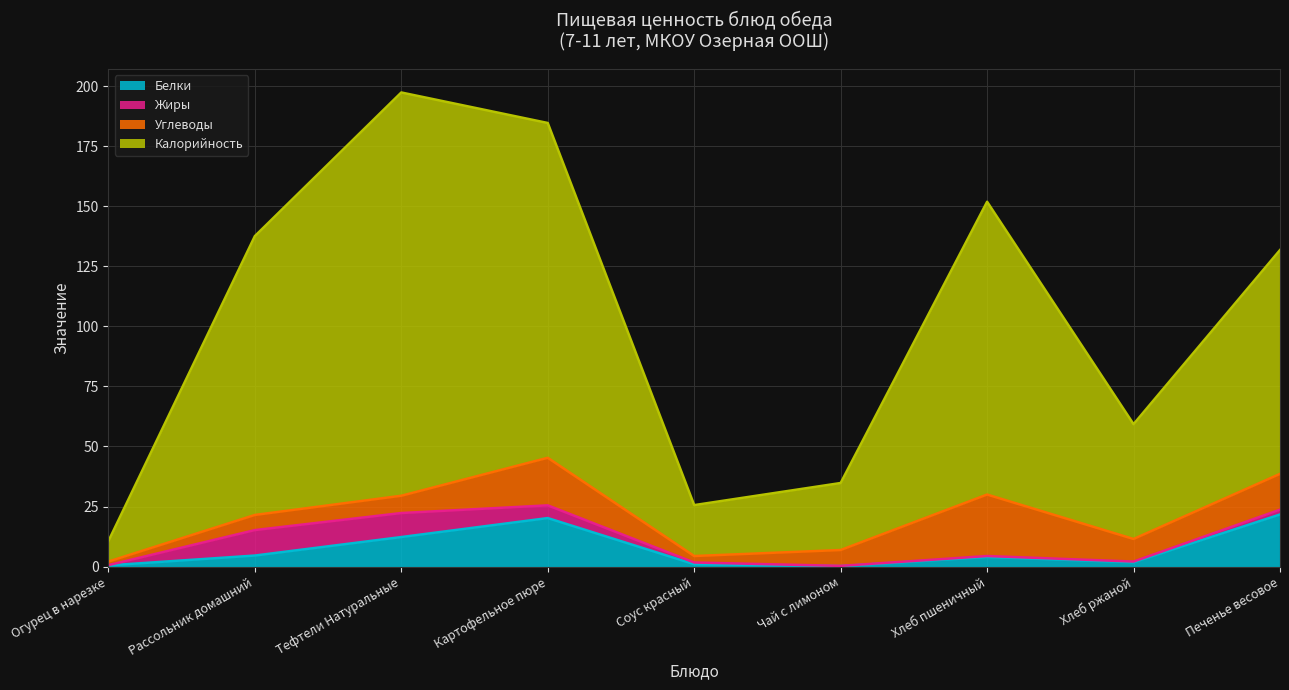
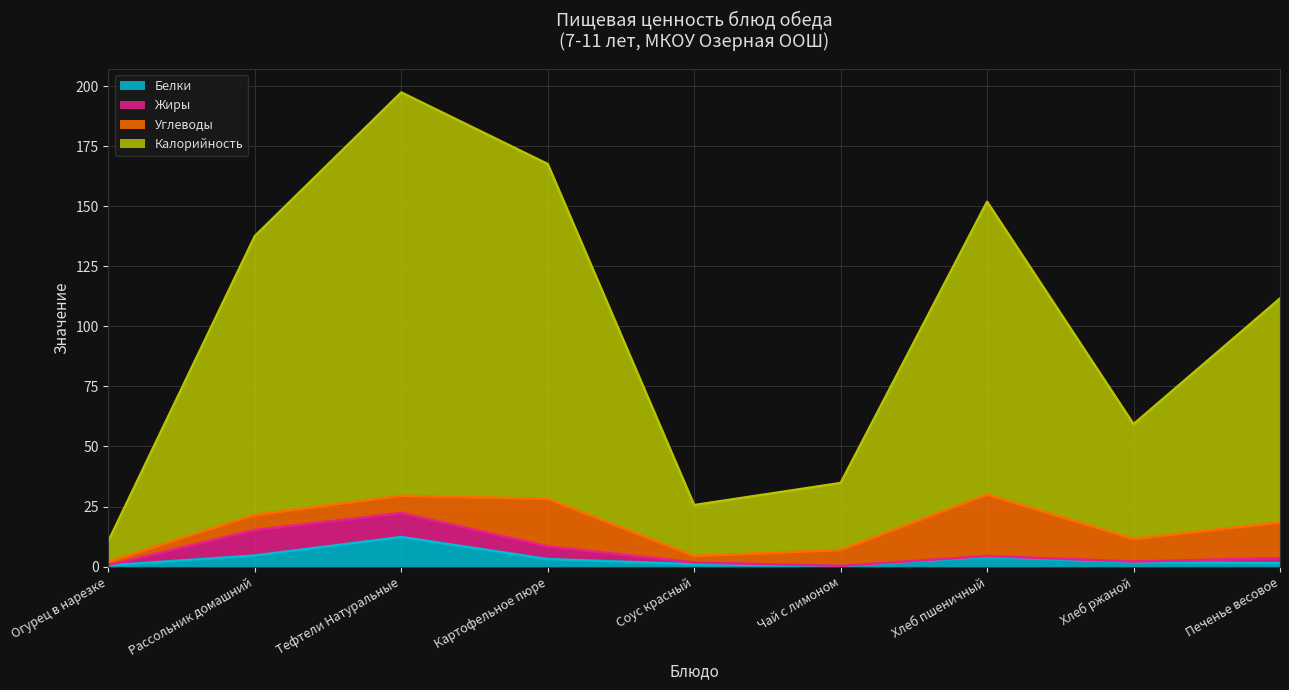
  {
    "Белки": {
      "Рассольник домашний": 5,
      "Тефтели Натуральные": 12,
-     "Картофельное пюре": 20,
-     "Печенье весовое": 22
+     "Картофельное пюре": 3,
+     "Печенье весовое": 2
    },
    "Жиры": {
      "Рассольник домашний": 11,
      "Тефтели Натуральные": 10,
      "Картофельное пюре": 5,
      "Печенье весовое": 2
    },
    "Углеводы": {
      "Огурец в нарезке": 2,
      "Рассольник домашний": 6,
      "Тефтели Натуральные": 7,
      "Картофельное пюре": 20,
      "Соус красный": 3,
      "Чай с лимоном": 7,
      "Хлеб пшеничный": 26,
      "Хлеб ржаной": 9,
      "Печенье весовое": 15
    },
    "Калорийность": {
      "Огурец в нарезке": 9,
      "Рассольник домашний": 116,
      "Тефтели Натуральные": 168,
      "Картофельное пюре": 139,
      "Соус красный": 21,
      "Чай с лимоном": 28,
      "Хлеб пшеничный": 122,
      "Хлеб ржаной": 48,
      "Печенье весовое": 93
    }
  }
